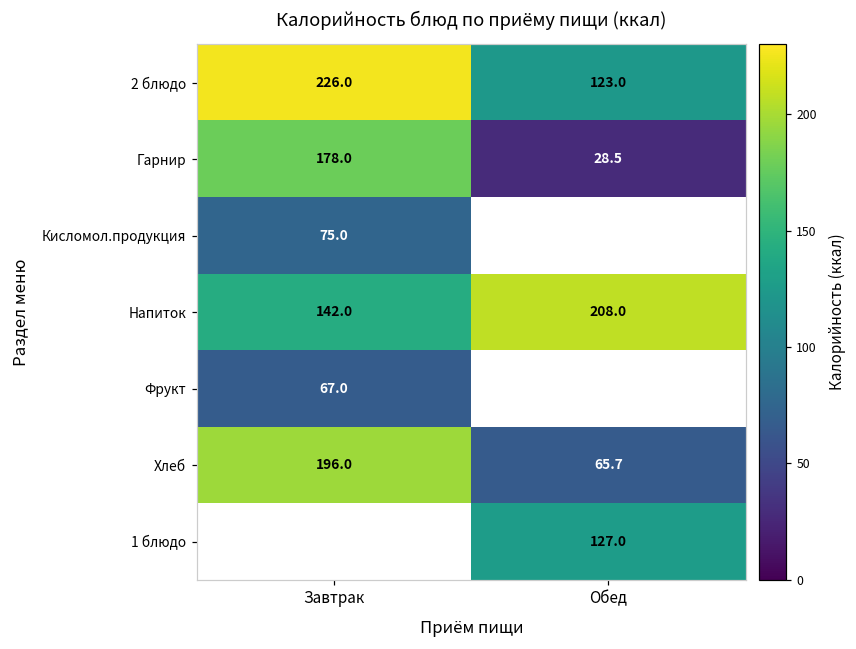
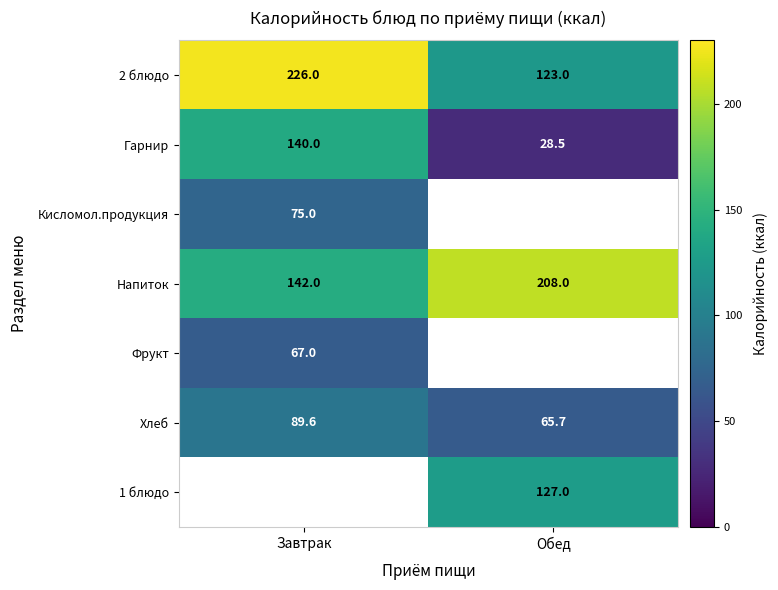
  {
    "2 блюдо": {
      "Завтрак": 226.0,
      "Обед": 123.0
    },
    "Гарнир": {
-     "Завтрак": 178.0,
+     "Завтрак": 140.0,
      "Обед": 28.5
    },
    "Кисломол.продукция": {
      "Завтрак": 75.0
    },
    "Напиток": {
      "Завтрак": 142.0,
      "Обед": 208.0
    },
    "Фрукт": {
      "Завтрак": 67.0
    },
    "Хлеб": {
-     "Завтрак": 196.0,
+     "Завтрак": 89.6,
      "Обед": 65.7
    },
    "1 блюдо": {
      "Обед": 127.0
    }
  }
